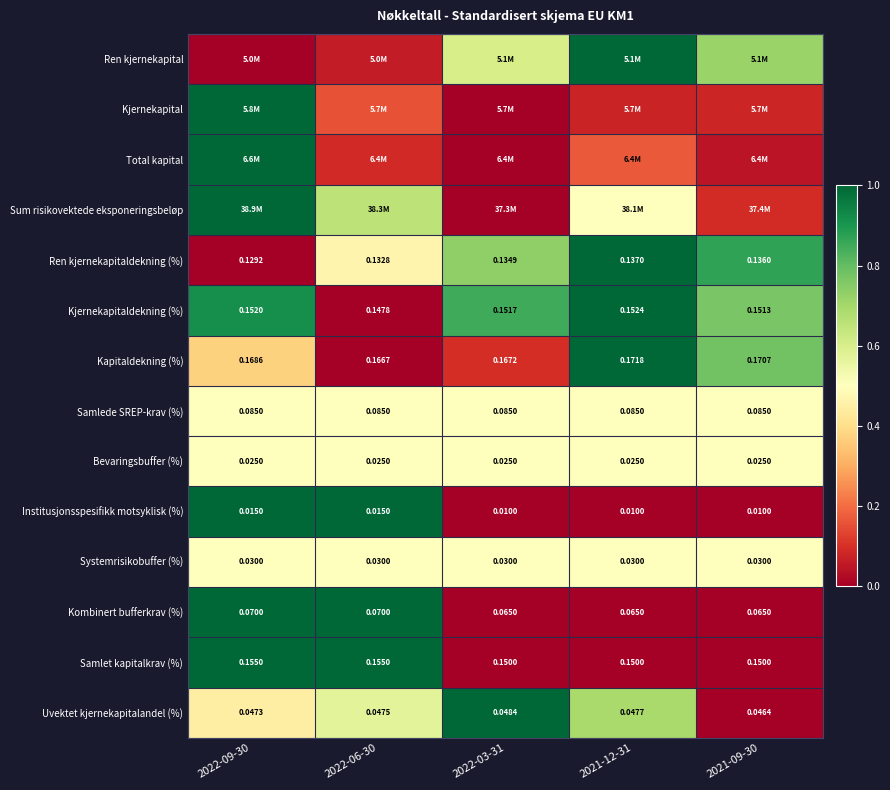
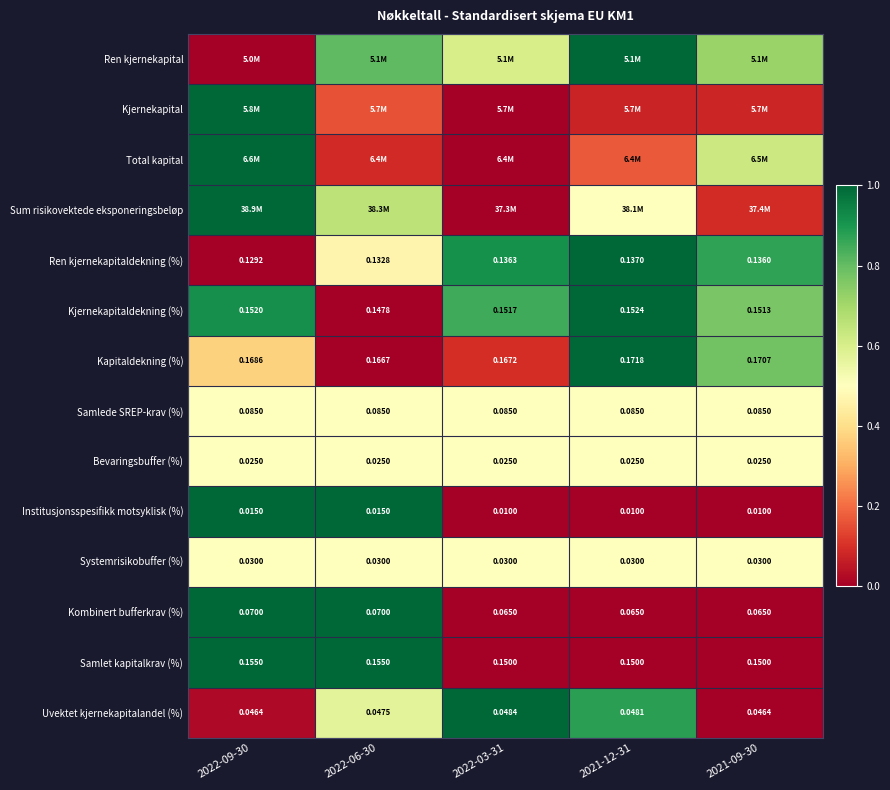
  {
    "Ren kjernekapital": {
      "2022-09-30": "5.0M",
-     "2022-06-30": "5.0M",
+     "2022-06-30": "5.1M",
      "2022-03-31": "5.1M",
      "2021-12-31": "5.1M",
      "2021-09-30": "5.1M"
    },
    "Kjernekapital": {
      "2022-09-30": "5.8M",
      "2022-06-30": "5.7M",
      "2022-03-31": "5.7M",
      "2021-12-31": "5.7M",
      "2021-09-30": "5.7M"
    },
    "Total kapital": {
      "2022-09-30": "6.6M",
      "2022-06-30": "6.4M",
      "2022-03-31": "6.4M",
      "2021-12-31": "6.4M",
-     "2021-09-30": "6.4M"
+     "2021-09-30": "6.5M"
    },
    "Sum risikovektede eksponeringsbeløp": {
      "2022-09-30": "38.9M",
      "2022-06-30": "38.3M",
      "2022-03-31": "37.3M",
      "2021-12-31": "38.1M",
      "2021-09-30": "37.4M"
    },
    "Ren kjernekapitaldekning (%)": {
      "2022-09-30": "0.1292",
      "2022-06-30": "0.1328",
-     "2022-03-31": "0.1349",
+     "2022-03-31": "0.1363",
      "2021-12-31": "0.1370",
      "2021-09-30": "0.1360"
    },
    "Kjernekapitaldekning (%)": {
      "2022-09-30": "0.1520",
      "2022-06-30": "0.1478",
      "2022-03-31": "0.1517",
      "2021-12-31": "0.1524",
      "2021-09-30": "0.1513"
    },
    "Kapitaldekning (%)": {
      "2022-09-30": "0.1686",
      "2022-06-30": "0.1667",
      "2022-03-31": "0.1672",
      "2021-12-31": "0.1718",
      "2021-09-30": "0.1707"
    },
    "Samlede SREP-krav (%)": {
      "2022-09-30": "0.0850",
      "2022-06-30": "0.0850",
      "2022-03-31": "0.0850",
      "2021-12-31": "0.0850",
      "2021-09-30": "0.0850"
    },
    "Bevaringsbuffer (%)": {
      "2022-09-30": "0.0250",
      "2022-06-30": "0.0250",
      "2022-03-31": "0.0250",
      "2021-12-31": "0.0250",
      "2021-09-30": "0.0250"
    },
    "Institusjonsspesifikk motsyklisk (%)": {
      "2022-09-30": "0.0150",
      "2022-06-30": "0.0150",
      "2022-03-31": "0.0100",
      "2021-12-31": "0.0100",
      "2021-09-30": "0.0100"
    },
    "Systemrisikobuffer (%)": {
      "2022-09-30": "0.0300",
      "2022-06-30": "0.0300",
      "2022-03-31": "0.0300",
      "2021-12-31": "0.0300",
      "2021-09-30": "0.0300"
    },
    "Kombinert bufferkrav (%)": {
      "2022-09-30": "0.0700",
      "2022-06-30": "0.0700",
      "2022-03-31": "0.0650",
      "2021-12-31": "0.0650",
      "2021-09-30": "0.0650"
    },
    "Samlet kapitalkrav (%)": {
      "2022-09-30": "0.1550",
      "2022-06-30": "0.1550",
      "2022-03-31": "0.1500",
      "2021-12-31": "0.1500",
      "2021-09-30": "0.1500"
    },
    "Uvektet kjernekapitalandel (%)": {
-     "2022-09-30": "0.0473",
+     "2022-09-30": "0.0464",
      "2022-06-30": "0.0475",
      "2022-03-31": "0.0484",
-     "2021-12-31": "0.0477",
+     "2021-12-31": "0.0481",
      "2021-09-30": "0.0464"
    }
  }
